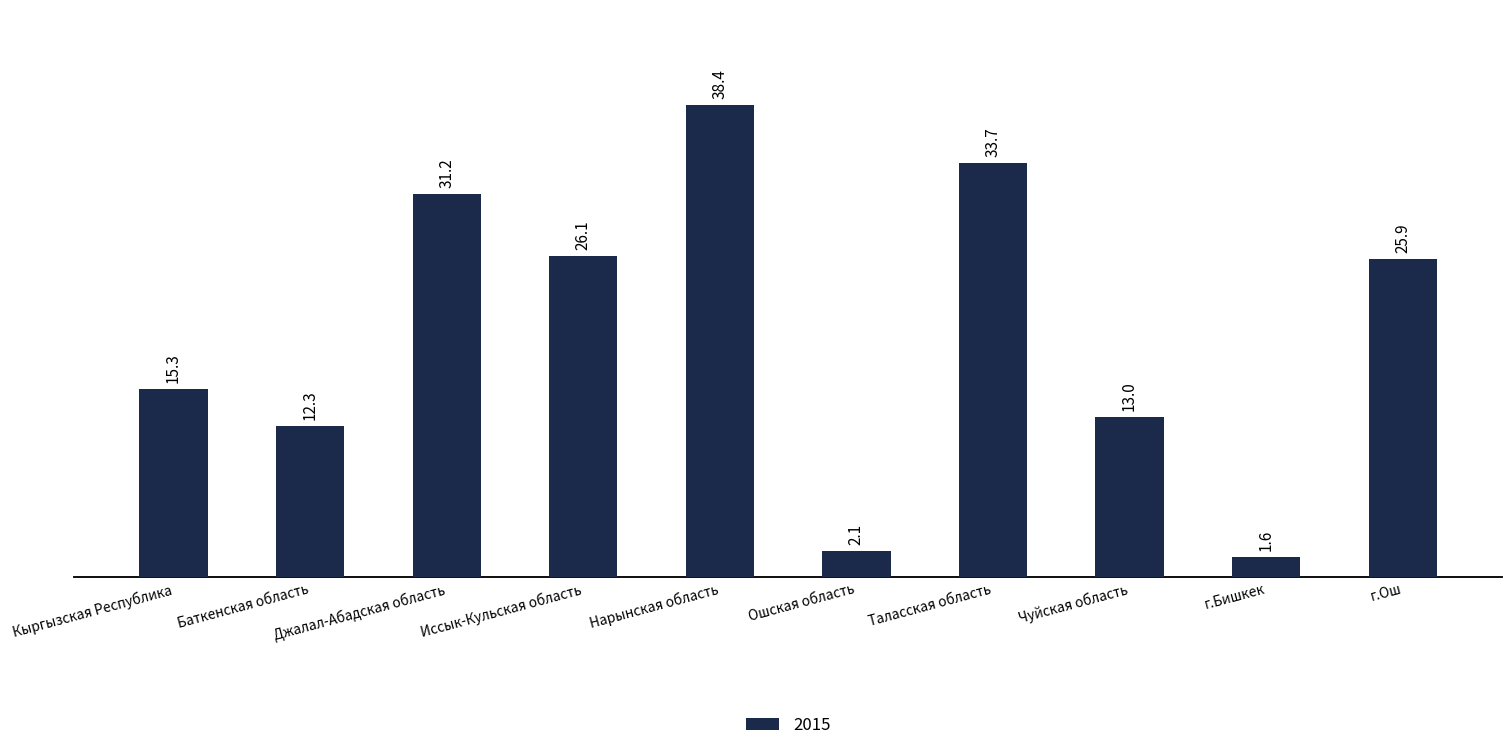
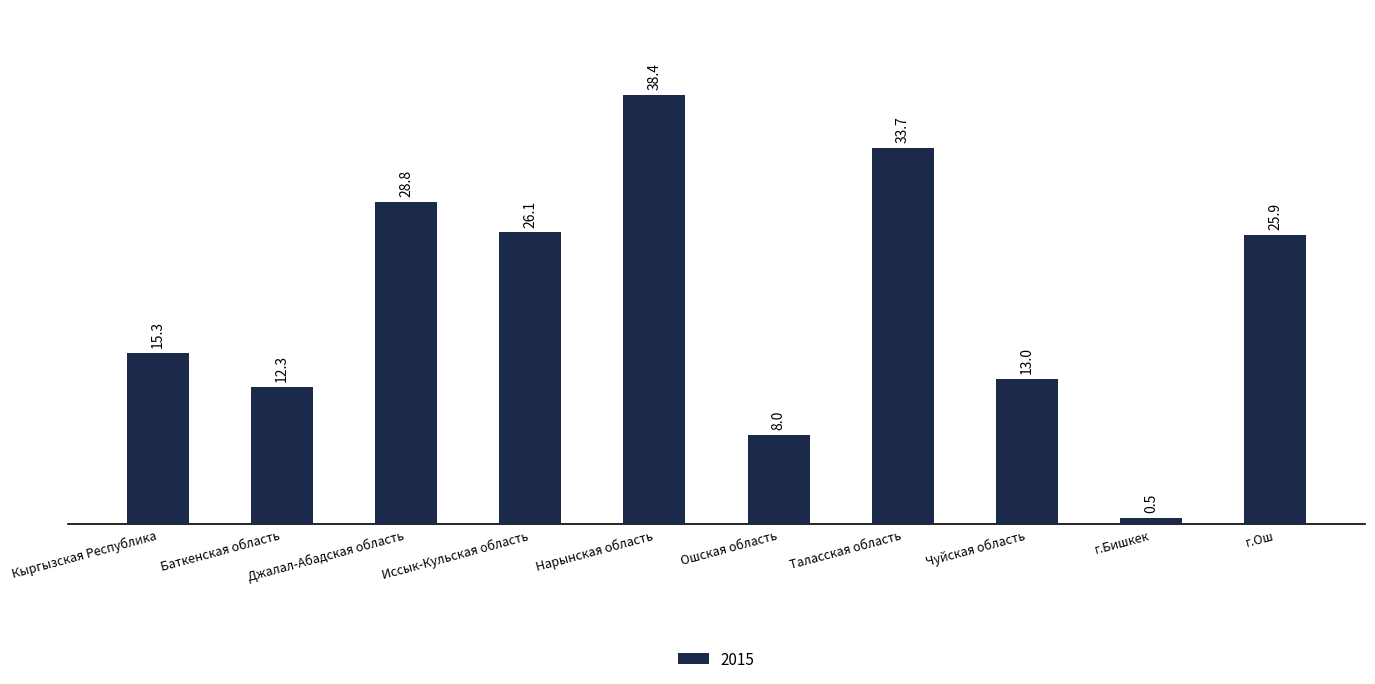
  {
    "Кыргызская Республика": 15.3,
    "Баткенская область": 12.3,
-   "Джалал-Абадская область": 31.2,
+   "Джалал-Абадская область": 28.8,
    "Иссык-Кульская область": 26.1,
    "Нарынская область": 38.4,
-   "Ошская область": 2.1,
+   "Ошская область": 8.0,
    "Таласская область": 33.7,
    "Чуйская область": 13.0,
-   "г.Бишкек": 1.6,
+   "г.Бишкек": 0.5,
    "г.Ош": 25.9
  }
